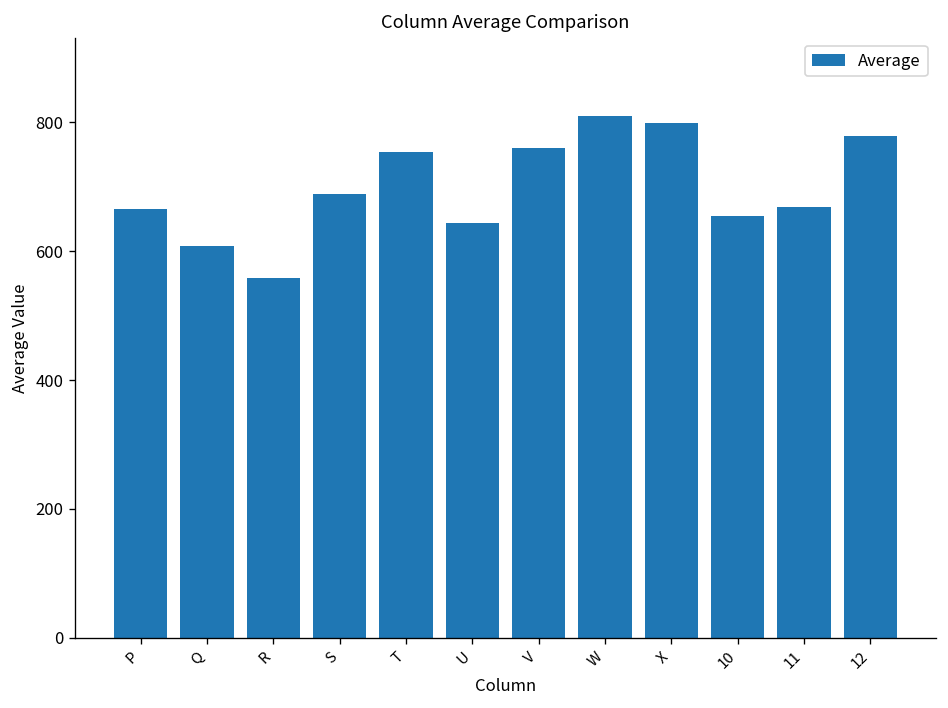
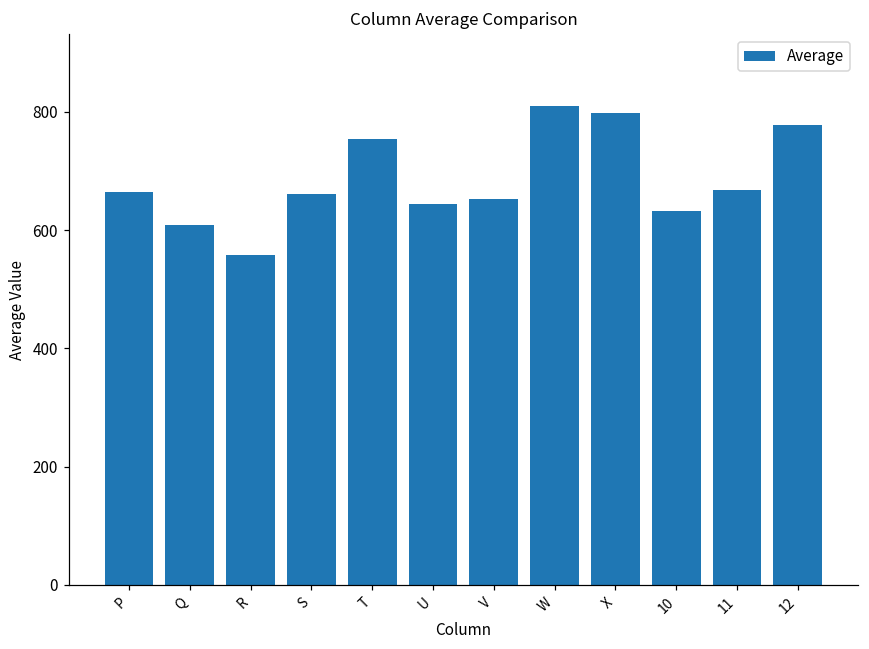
  {
    "P": 660,
    "Q": 610,
    "R": 560,
-   "S": 690,
+   "S": 660,
    "T": 750,
    "U": 640,
-   "V": 760,
+   "V": 650,
    "W": 810,
    "X": 800,
-   "10": 650,
+   "10": 630,
    "11": 670,
    "12": 780
  }
